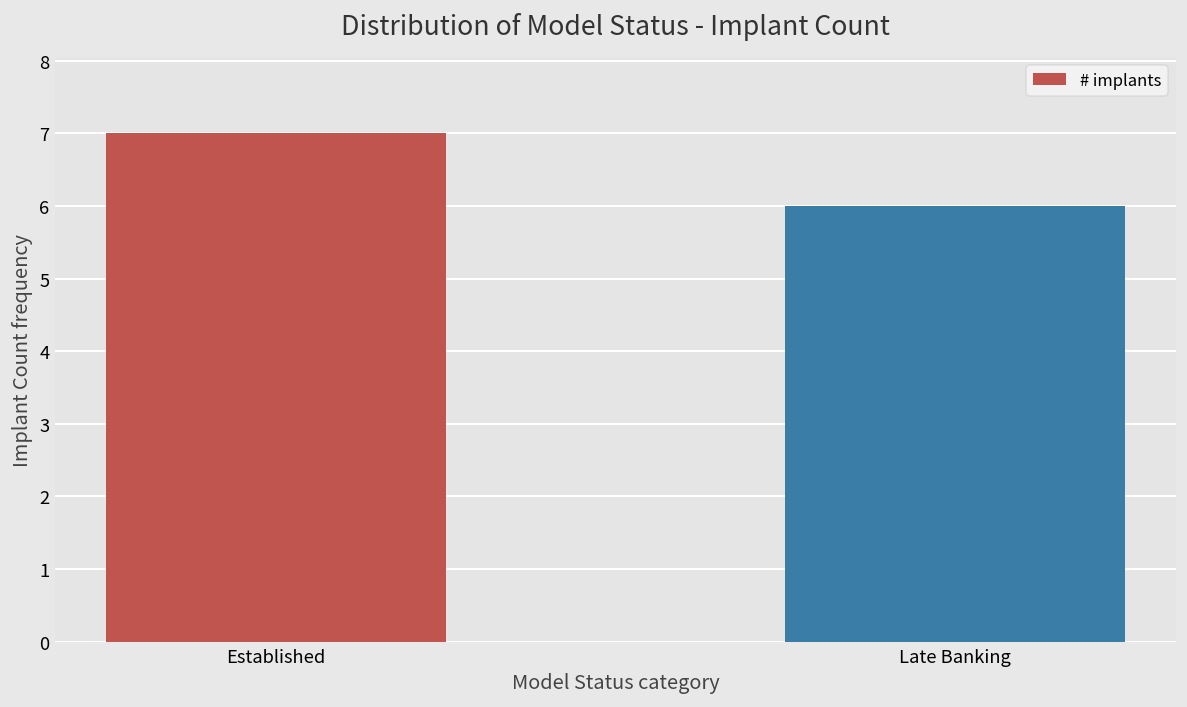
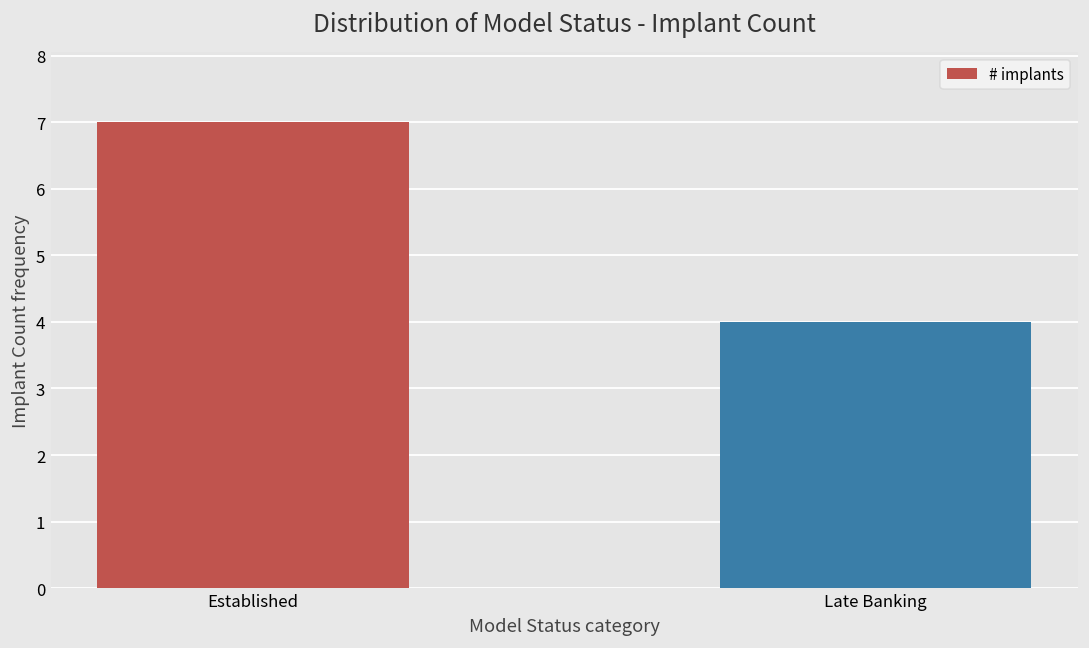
  {
    "Established": 7,
-   "Late Banking": 6
+   "Late Banking": 4
  }
